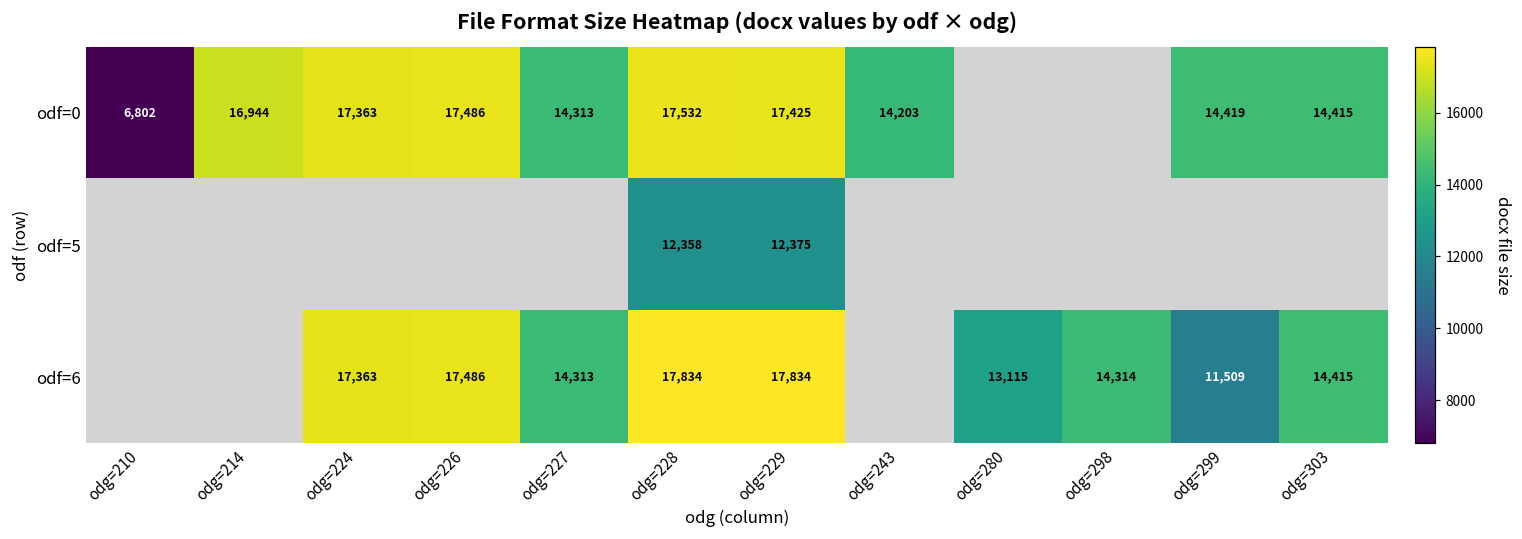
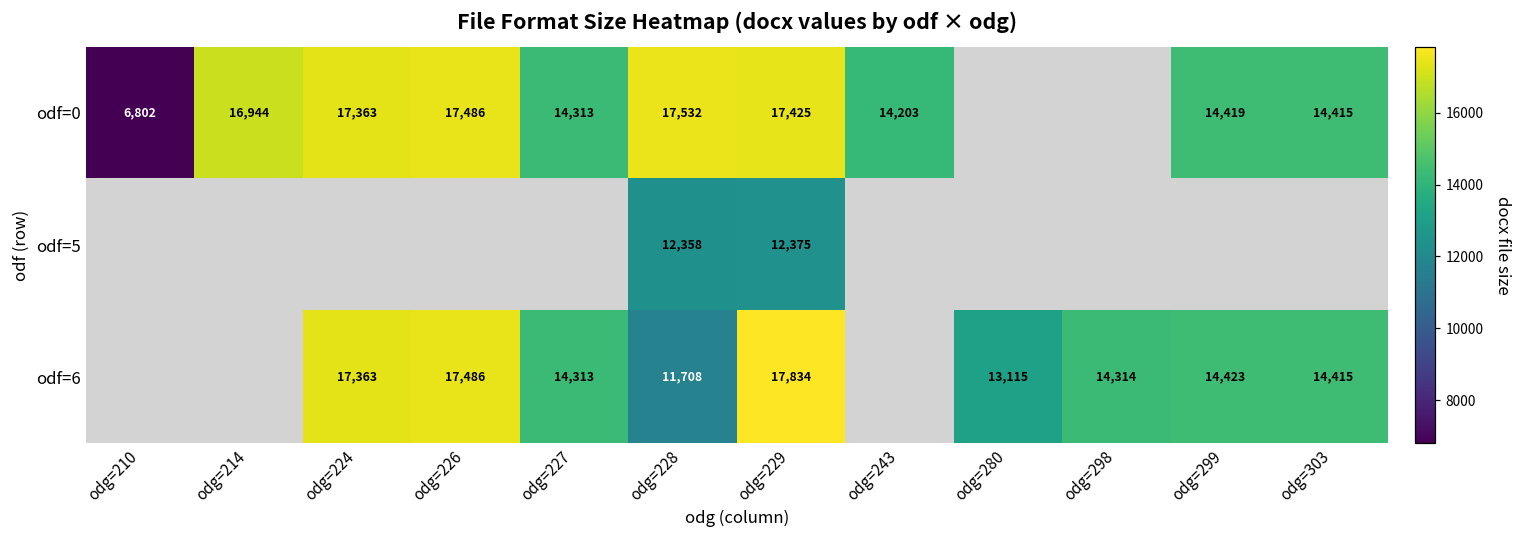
  {
    "odf=0": {
      "odg=210": "6,802",
      "odg=214": "16,944",
      "odg=224": "17,363",
      "odg=226": "17,486",
      "odg=227": "14,313",
      "odg=228": "17,532",
      "odg=229": "17,425",
      "odg=243": "14,203",
      "odg=299": "14,419",
      "odg=303": "14,415"
    },
    "odf=5": {
      "odg=228": "12,358",
      "odg=229": "12,375"
    },
    "odf=6": {
      "odg=224": "17,363",
      "odg=226": "17,486",
      "odg=227": "14,313",
-     "odg=228": "17,834",
+     "odg=228": "11,708",
      "odg=229": "17,834",
      "odg=280": "13,115",
      "odg=298": "14,314",
-     "odg=299": "11,509",
+     "odg=299": "14,423",
      "odg=303": "14,415"
    }
  }
